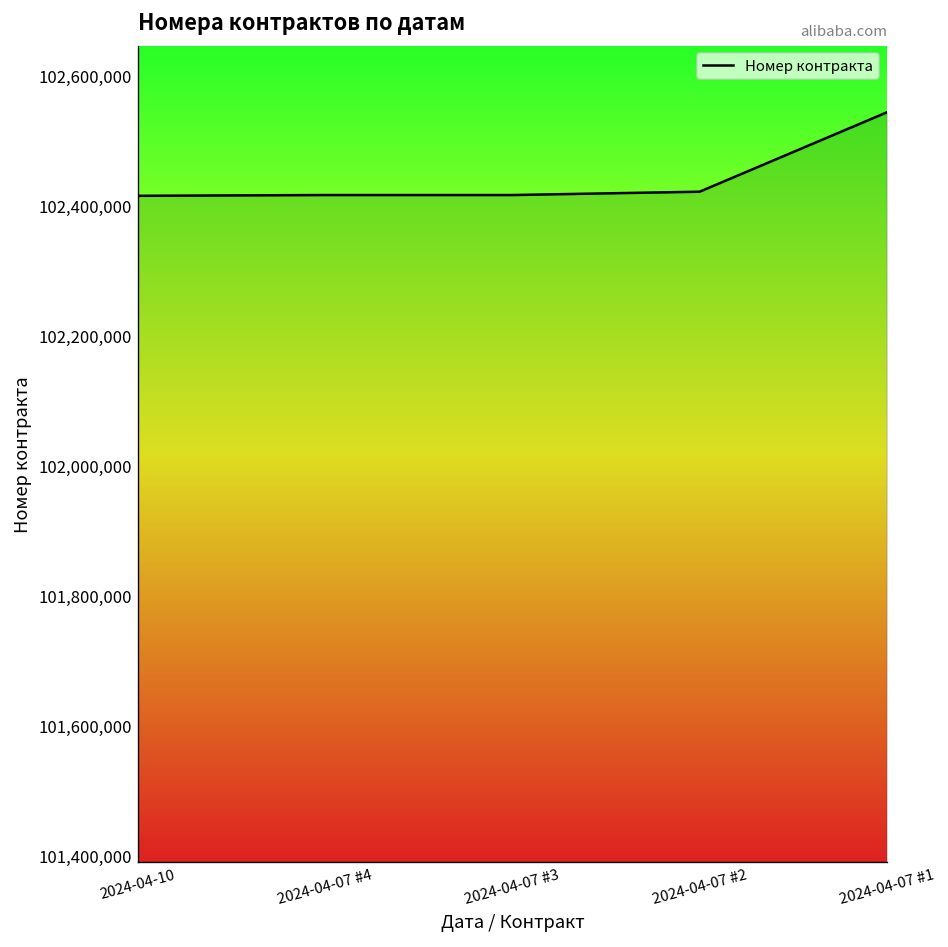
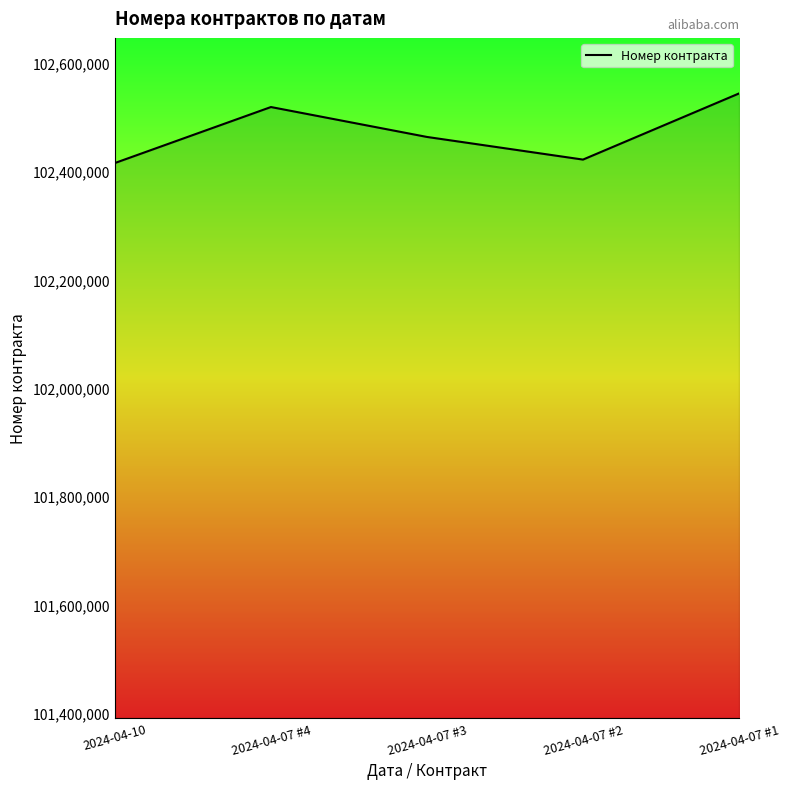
  {
    "2024-04-10": "102,410,000",
-   "2024-04-07 #4": "102,420,000",
-   "2024-04-07 #3": "102,420,000",
+   "2024-04-07 #4": "102,520,000",
+   "2024-04-07 #3": "102,460,000",
    "2024-04-07 #2": "102,420,000",
    "2024-04-07 #1": "102,540,000"
  }
